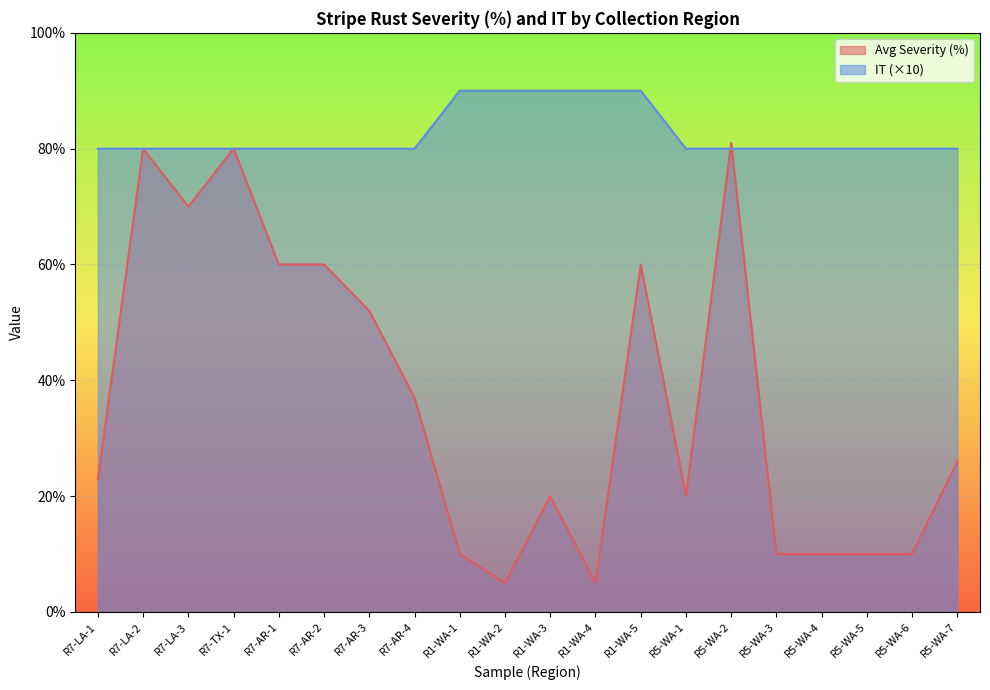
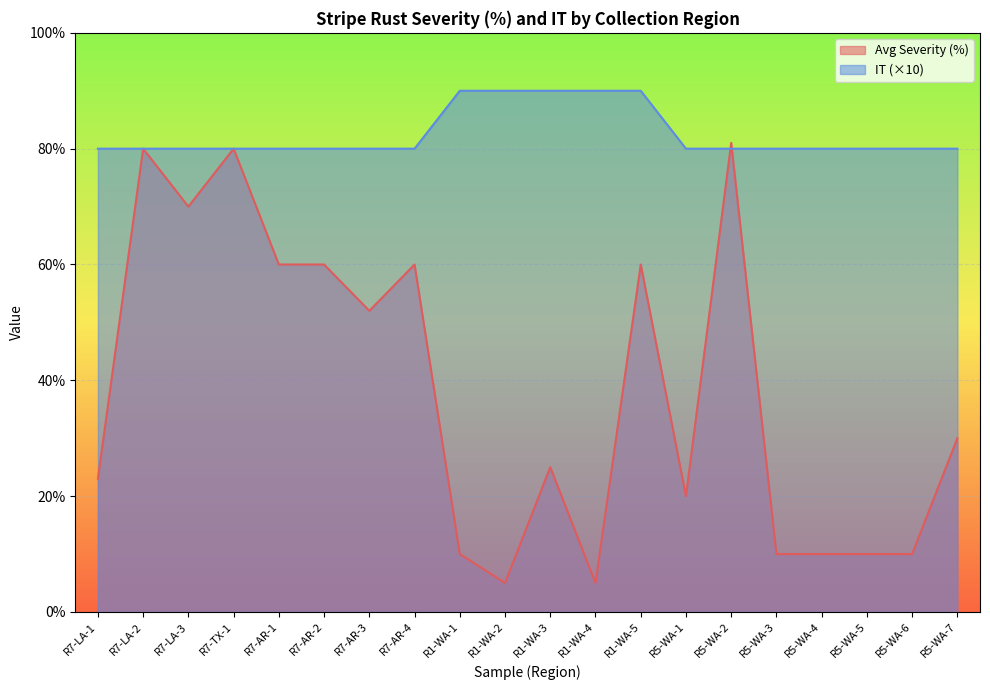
  {
    "Avg Severity (%)": {
      "R7-LA-1": "23%",
      "R7-LA-3": "70%",
      "R7-AR-1": "60%",
      "R7-AR-2": "60%",
      "R7-AR-3": "52%",
-     "R7-AR-4": "37%",
+     "R7-AR-4": "60%",
      "R1-WA-1": "10%",
      "R1-WA-2": "5%",
-     "R1-WA-3": "20%",
+     "R1-WA-3": "25%",
      "R1-WA-4": "5%",
      "R1-WA-5": "60%",
      "R5-WA-1": "20%",
      "R5-WA-2": "81%",
      "R5-WA-3": "10%",
      "R5-WA-4": "10%",
      "R5-WA-5": "10%",
      "R5-WA-6": "10%",
-     "R5-WA-7": "26%"
+     "R5-WA-7": "30%"
    },
    "IT (×10)": {
      "R7-LA-1": "80%",
      "R7-LA-3": "80%",
      "R7-AR-1": "80%",
      "R7-AR-2": "80%",
      "R7-AR-3": "80%",
      "R7-AR-4": "80%",
      "R1-WA-1": "90%",
      "R1-WA-2": "90%",
      "R1-WA-3": "90%",
      "R1-WA-4": "90%",
      "R1-WA-5": "90%",
      "R5-WA-1": "80%",
      "R5-WA-2": "80%",
      "R5-WA-3": "80%",
      "R5-WA-4": "80%",
      "R5-WA-5": "80%",
      "R5-WA-6": "80%",
      "R5-WA-7": "80%"
    }
  }
